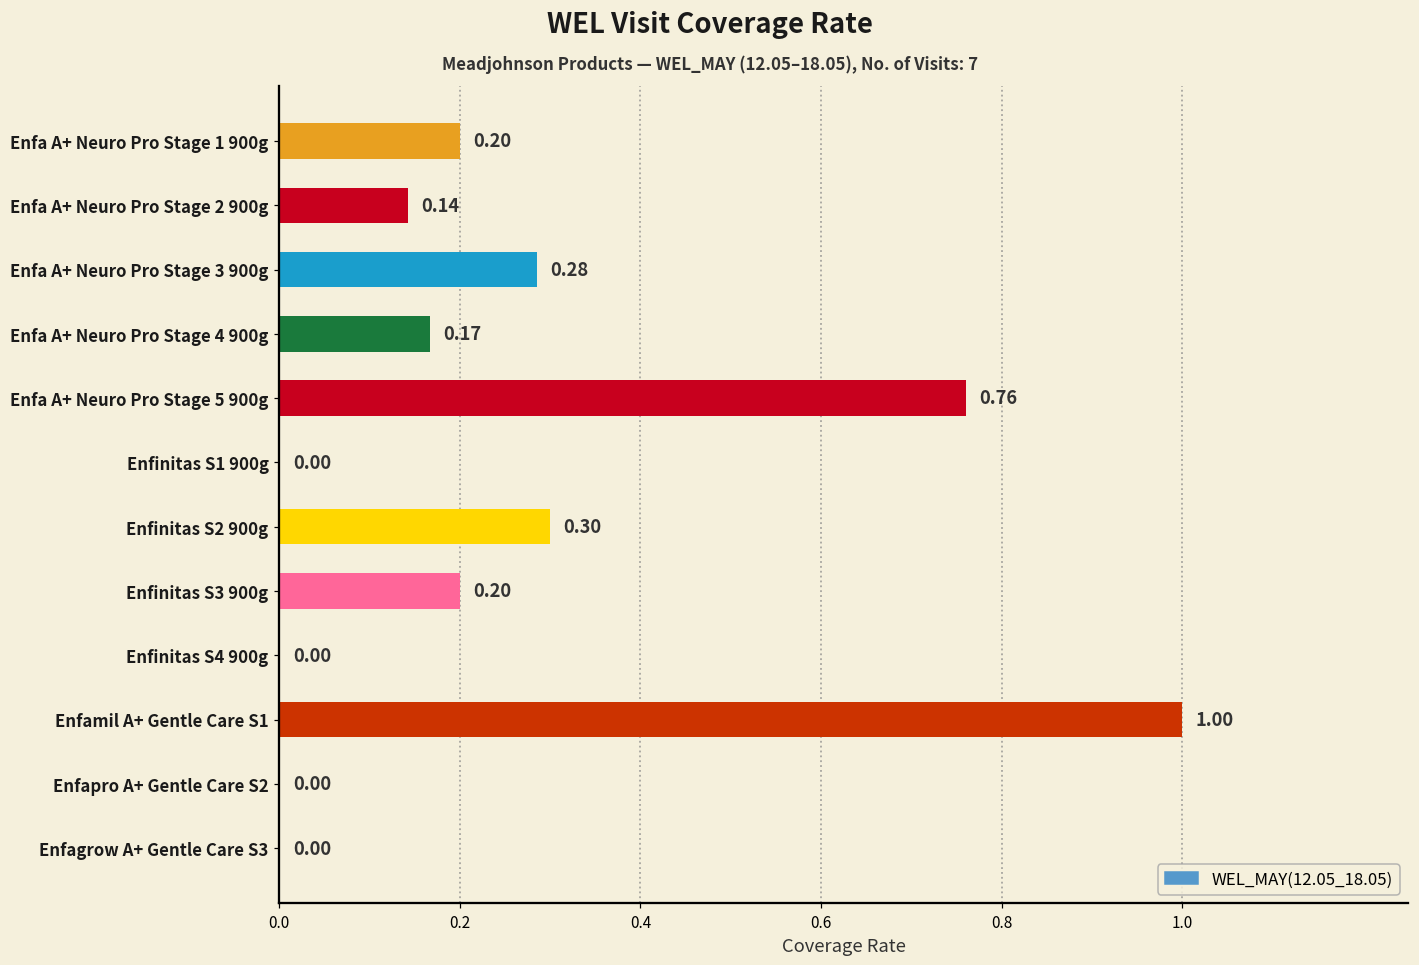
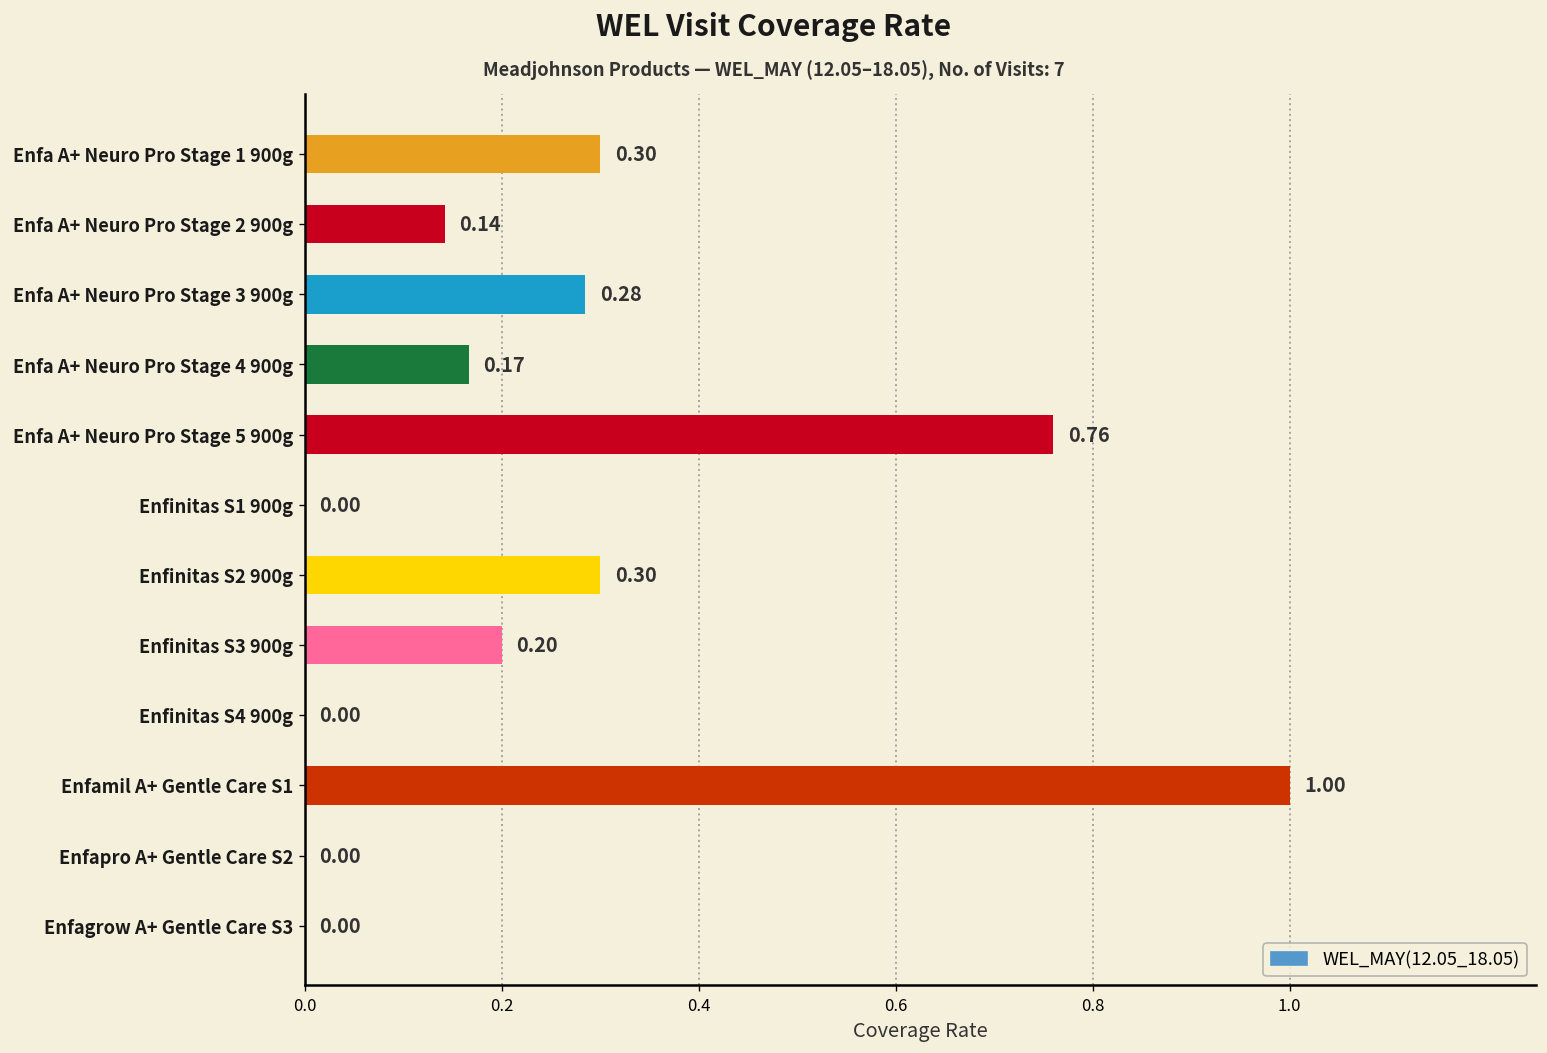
  {
-   "Enfa A+ Neuro Pro Stage 1 900g": 0.20,
+   "Enfa A+ Neuro Pro Stage 1 900g": 0.30,
    "Enfa A+ Neuro Pro Stage 2 900g": 0.14,
    "Enfa A+ Neuro Pro Stage 3 900g": 0.28,
    "Enfa A+ Neuro Pro Stage 4 900g": 0.17,
    "Enfa A+ Neuro Pro Stage 5 900g": 0.76,
    "Enfinitas S1 900g": 0.00,
    "Enfinitas S2 900g": 0.30,
    "Enfinitas S3 900g": 0.20,
    "Enfinitas S4 900g": 0.00,
    "Enfamil A+ Gentle Care S1": 1.00,
    "Enfapro A+ Gentle Care S2": 0.00,
    "Enfagrow A+ Gentle Care S3": 0.00
  }
